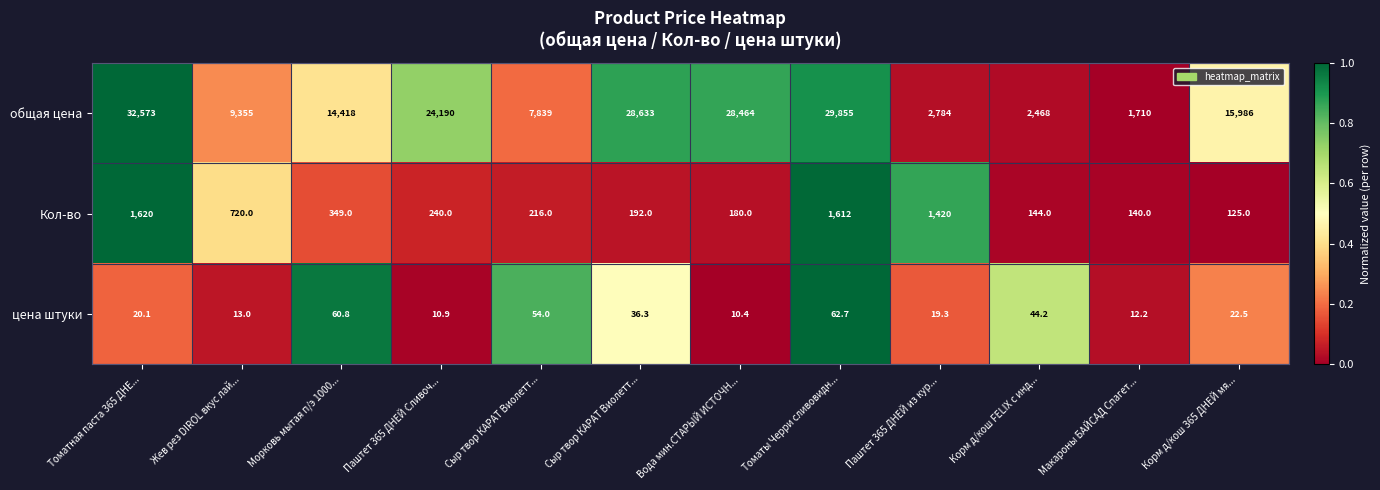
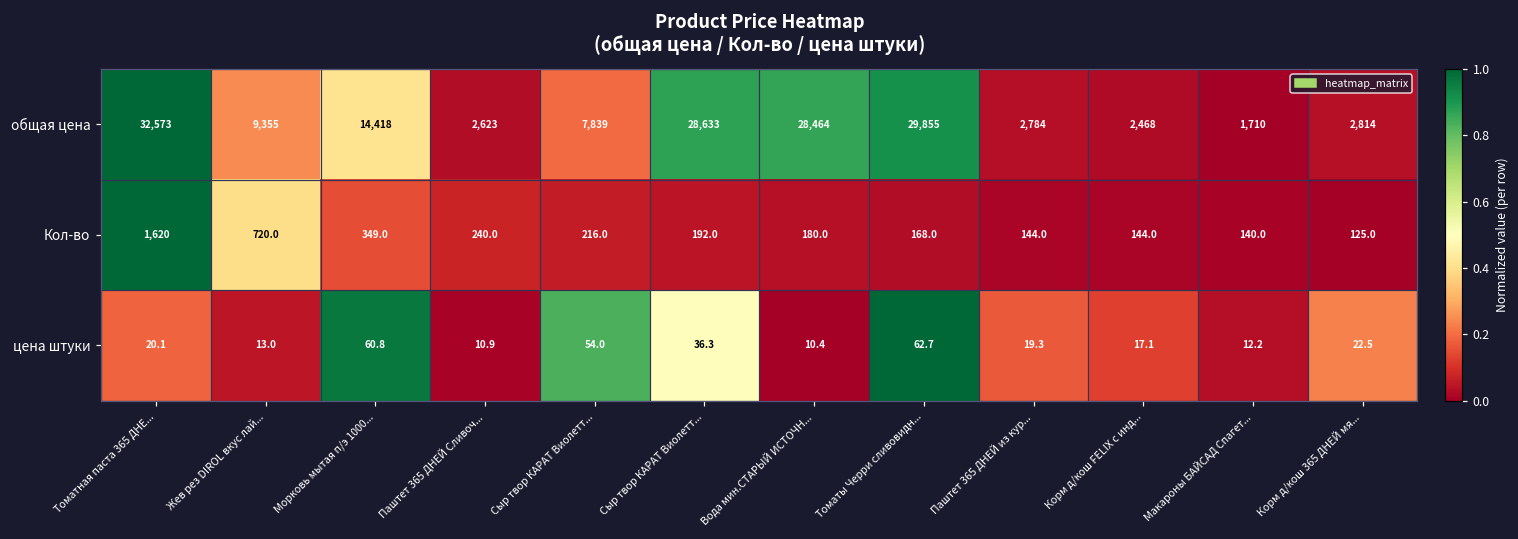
  {
    "общая цена": {
      "Томатная паста 365 ДНЕ...": "32,573",
      "Жев рез DIROL вкус лай...": "9,355",
      "Морковь мытая п/э 1000...": "14,418",
-     "Паштет 365 ДНЕЙ Сливоч...": "24,190",
+     "Паштет 365 ДНЕЙ Сливоч...": "2,623",
      "Вода мин.СТАРЫЙ ИСТОЧН...": "28,464",
      "Томаты Черри сливовидн...": "29,855",
      "Паштет 365 ДНЕЙ из кур...": "2,784",
      "Корм д/кош FELIX с инд...": "2,468",
      "Макароны БАЙСАД Спагет...": "1,710",
-     "Корм д/кош 365 ДНЕЙ мя...": "15,986"
+     "Корм д/кош 365 ДНЕЙ мя...": "2,814"
    },
    "Кол-во": {
      "Томатная паста 365 ДНЕ...": "1,620",
      "Жев рез DIROL вкус лай...": "720.0",
      "Морковь мытая п/э 1000...": "349.0",
      "Паштет 365 ДНЕЙ Сливоч...": "240.0",
      "Вода мин.СТАРЫЙ ИСТОЧН...": "180.0",
-     "Томаты Черри сливовидн...": "1,612",
-     "Паштет 365 ДНЕЙ из кур...": "1,420",
+     "Томаты Черри сливовидн...": "168.0",
+     "Паштет 365 ДНЕЙ из кур...": "144.0",
      "Корм д/кош FELIX с инд...": "144.0",
      "Макароны БАЙСАД Спагет...": "140.0",
      "Корм д/кош 365 ДНЕЙ мя...": "125.0"
    },
    "цена штуки": {
      "Томатная паста 365 ДНЕ...": "20.1",
      "Жев рез DIROL вкус лай...": "13.0",
      "Морковь мытая п/э 1000...": "60.8",
      "Паштет 365 ДНЕЙ Сливоч...": "10.9",
      "Вода мин.СТАРЫЙ ИСТОЧН...": "10.4",
      "Томаты Черри сливовидн...": "62.7",
      "Паштет 365 ДНЕЙ из кур...": "19.3",
-     "Корм д/кош FELIX с инд...": "44.2",
+     "Корм д/кош FELIX с инд...": "17.1",
      "Макароны БАЙСАД Спагет...": "12.2",
      "Корм д/кош 365 ДНЕЙ мя...": "22.5"
    }
  }
